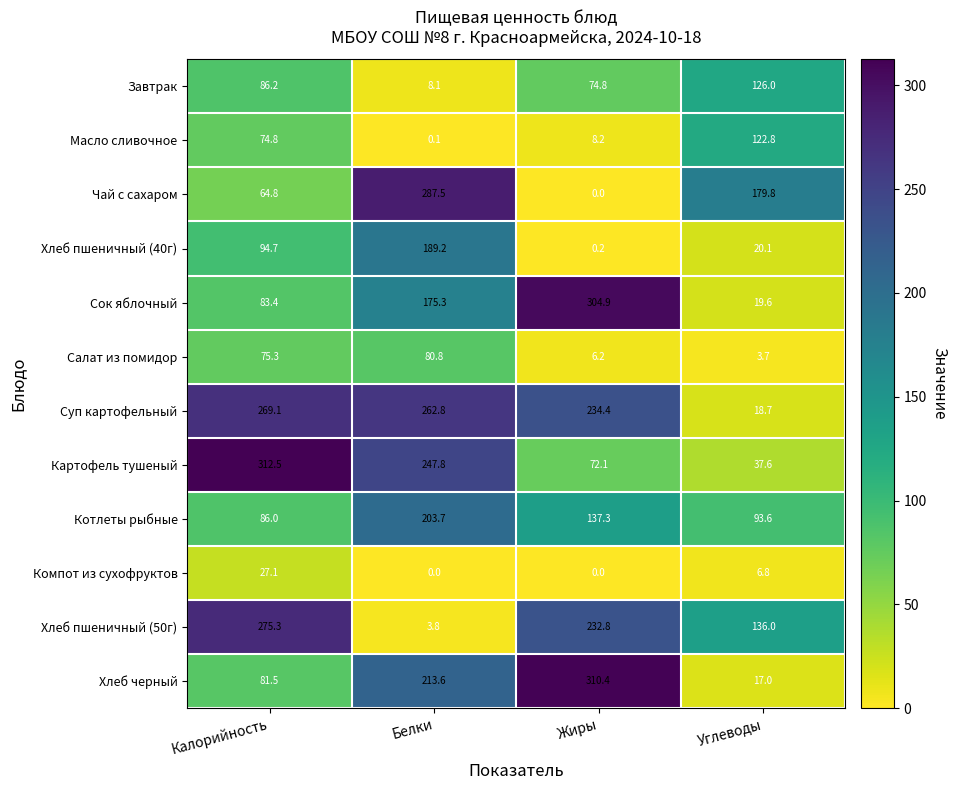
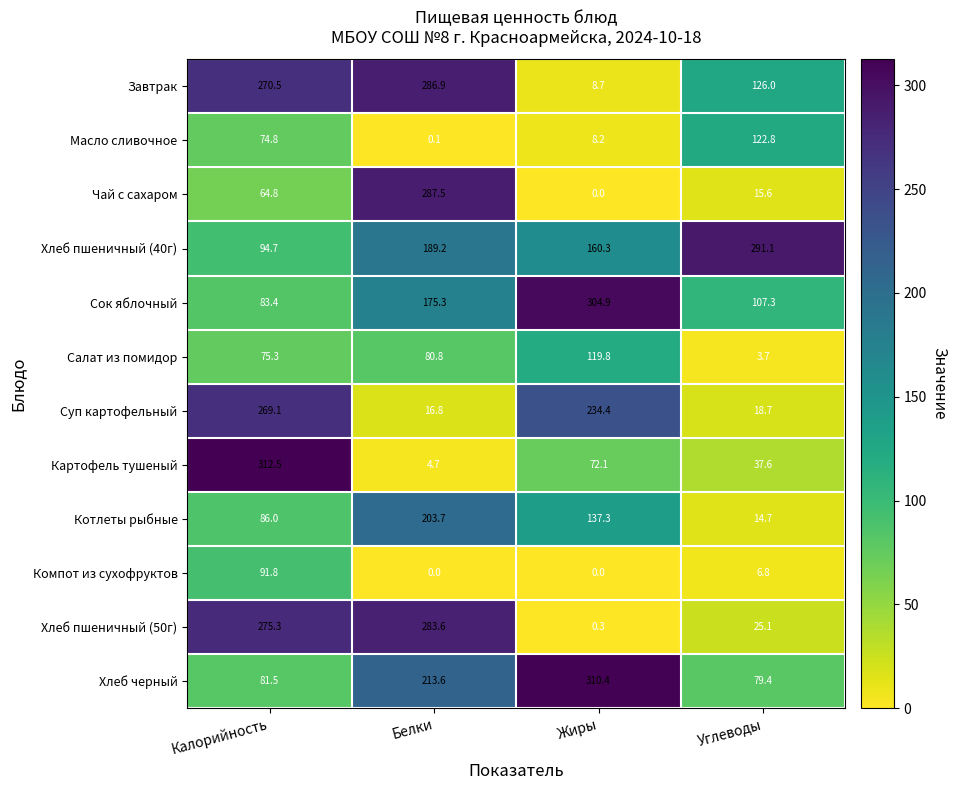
  {
    "Завтрак": {
-     "Калорийность": 86.2,
-     "Белки": 8.1,
-     "Жиры": 74.8,
+     "Калорийность": 270.5,
+     "Белки": 286.9,
+     "Жиры": 8.7,
      "Углеводы": 126.0
    },
    "Масло сливочное": {
      "Калорийность": 74.8,
      "Белки": 0.1,
      "Жиры": 8.2,
      "Углеводы": 122.8
    },
    "Чай с сахаром": {
      "Калорийность": 64.8,
      "Белки": 287.5,
      "Жиры": 0.0,
-     "Углеводы": 179.8
+     "Углеводы": 15.6
    },
    "Хлеб пшеничный (40г)": {
      "Калорийность": 94.7,
      "Белки": 189.2,
-     "Жиры": 0.2,
-     "Углеводы": 20.1
+     "Жиры": 160.3,
+     "Углеводы": 291.1
    },
    "Сок яблочный": {
      "Калорийность": 83.4,
      "Белки": 175.3,
      "Жиры": 304.9,
-     "Углеводы": 19.6
+     "Углеводы": 107.3
    },
    "Салат из помидор": {
      "Калорийность": 75.3,
      "Белки": 80.8,
-     "Жиры": 6.2,
+     "Жиры": 119.8,
      "Углеводы": 3.7
    },
    "Суп картофельный": {
      "Калорийность": 269.1,
-     "Белки": 262.8,
+     "Белки": 16.8,
      "Жиры": 234.4,
      "Углеводы": 18.7
    },
    "Картофель тушеный": {
      "Калорийность": 312.5,
-     "Белки": 247.8,
+     "Белки": 4.7,
      "Жиры": 72.1,
      "Углеводы": 37.6
    },
    "Котлеты рыбные": {
      "Калорийность": 86.0,
      "Белки": 203.7,
      "Жиры": 137.3,
-     "Углеводы": 93.6
+     "Углеводы": 14.7
    },
    "Компот из сухофруктов": {
-     "Калорийность": 27.1,
+     "Калорийность": 91.8,
      "Белки": 0.0,
      "Жиры": 0.0,
      "Углеводы": 6.8
    },
    "Хлеб пшеничный (50г)": {
      "Калорийность": 275.3,
-     "Белки": 3.8,
-     "Жиры": 232.8,
-     "Углеводы": 136.0
+     "Белки": 283.6,
+     "Жиры": 0.3,
+     "Углеводы": 25.1
    },
    "Хлеб черный": {
      "Калорийность": 81.5,
      "Белки": 213.6,
      "Жиры": 310.4,
-     "Углеводы": 17.0
+     "Углеводы": 79.4
    }
  }
